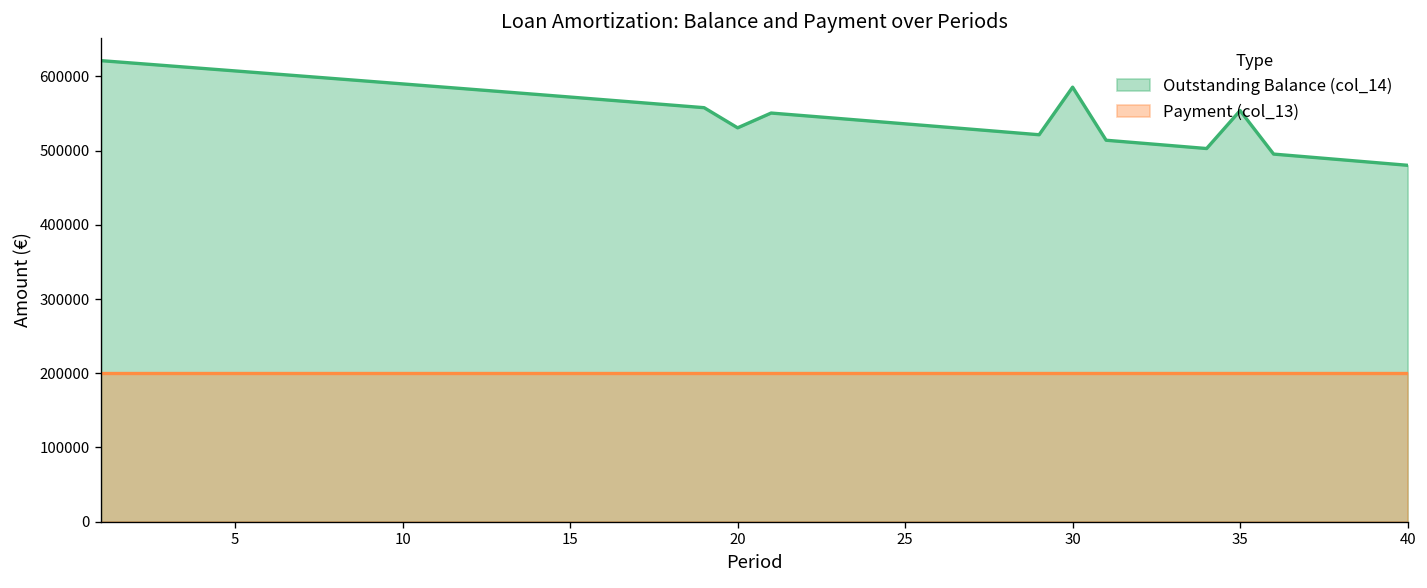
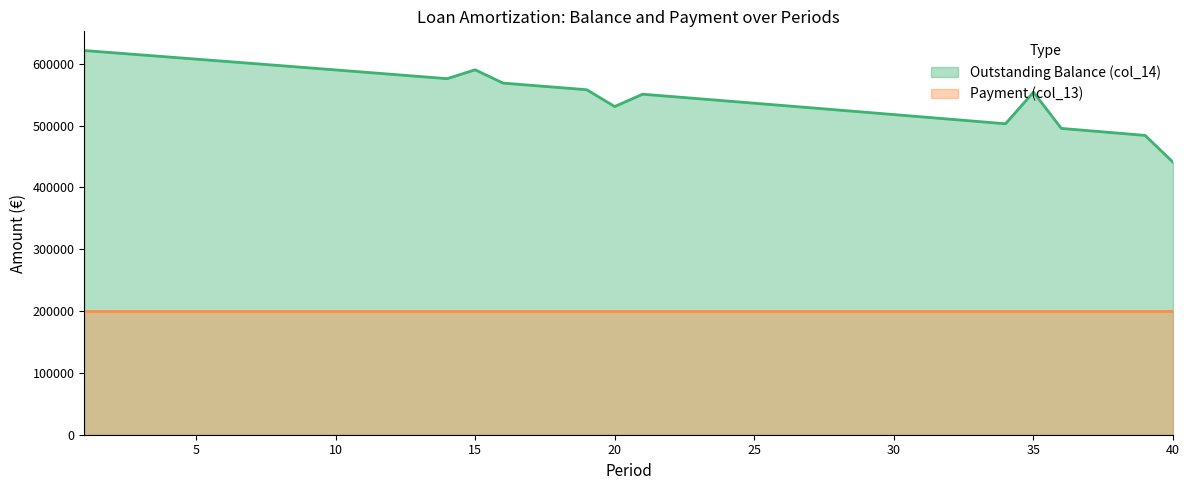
  {
    "Outstanding Balance (col_14)": {
      "5": 610000,
      "10": 590000,
-     "15": 570000,
+     "15": 590000,
      "20": 530000,
      "25": 540000,
-     "30": 590000,
+     "30": 520000,
      "35": 550000,
-     "40": 480000
+     "40": 440000
    },
    "Payment (col_13)": {
      "5": 200000,
      "10": 200000,
      "15": 200000,
      "20": 200000,
      "25": 200000,
      "30": 200000,
      "35": 200000,
      "40": 200000
    }
  }
